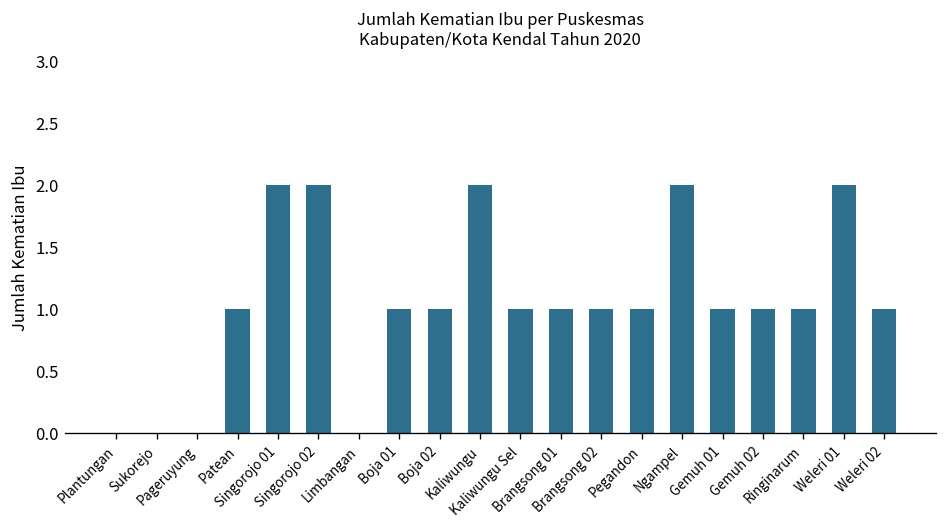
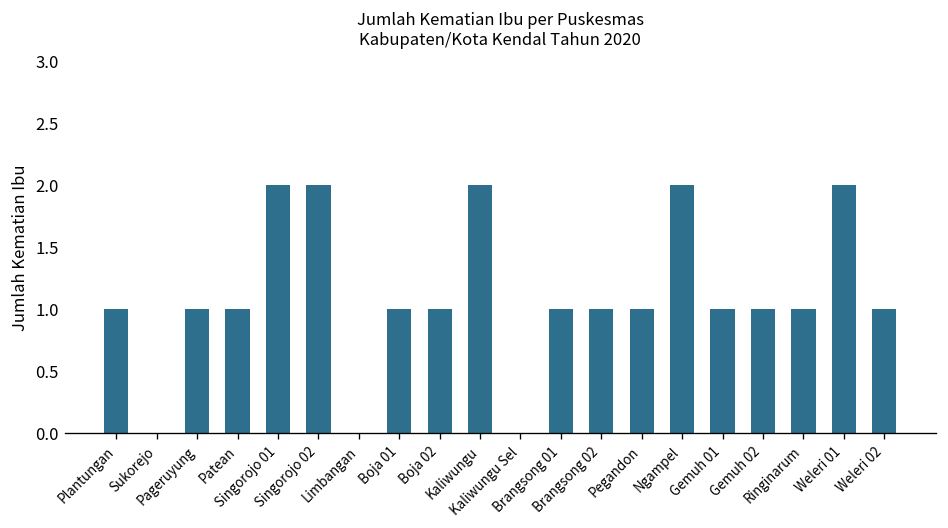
  {
-   "Plantungan": 0,
+   "Plantungan": 1,
    "Sukorejo": 0,
-   "Pageruyung": 0,
+   "Pageruyung": 1,
    "Patean": 1,
    "Singorojo 01": 2,
    "Singorojo 02": 2,
    "Limbangan": 0,
    "Boja 01": 1,
    "Boja 02": 1,
    "Kaliwungu": 2,
-   "Kaliwungu Sel": 1,
+   "Kaliwungu Sel": 0,
    "Brangsong 01": 1,
    "Brangsong 02": 1,
    "Pegandon": 1,
    "Ngampel": 2,
    "Gemuh 01": 1,
    "Gemuh 02": 1,
    "Ringinarum": 1,
    "Weleri 01": 2,
    "Weleri 02": 1
  }
